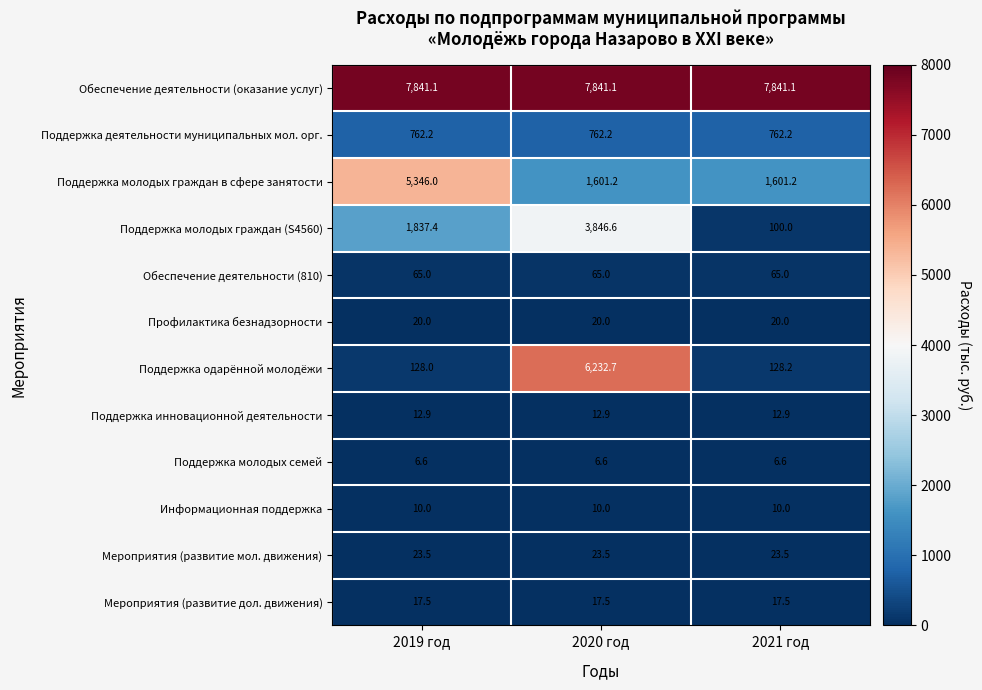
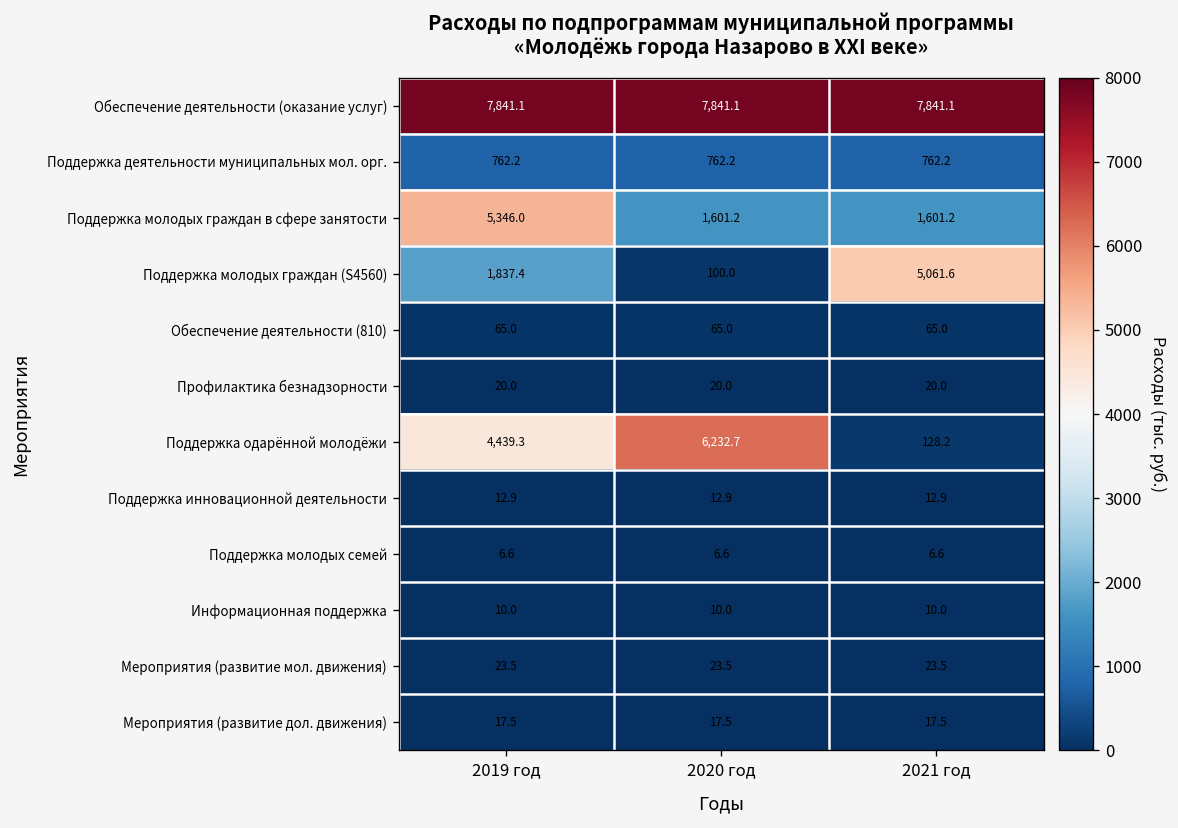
  {
    "Обеспечение деятельности (оказание услуг)": {
      "2019 год": "7,841.1",
      "2020 год": "7,841.1",
      "2021 год": "7,841.1"
    },
    "Поддержка деятельности муниципальных мол. орг.": {
      "2019 год": "762.2",
      "2020 год": "762.2",
      "2021 год": "762.2"
    },
    "Поддержка молодых граждан в сфере занятости": {
      "2019 год": "5,346.0",
      "2020 год": "1,601.2",
      "2021 год": "1,601.2"
    },
    "Поддержка молодых граждан (S4560)": {
      "2019 год": "1,837.4",
-     "2020 год": "3,846.6",
-     "2021 год": "100.0"
+     "2020 год": "100.0",
+     "2021 год": "5,061.6"
    },
    "Обеспечение деятельности (810)": {
      "2019 год": "65.0",
      "2020 год": "65.0",
      "2021 год": "65.0"
    },
    "Профилактика безнадзорности": {
      "2019 год": "20.0",
      "2020 год": "20.0",
      "2021 год": "20.0"
    },
    "Поддержка одарённой молодёжи": {
-     "2019 год": "128.0",
+     "2019 год": "4,439.3",
      "2020 год": "6,232.7",
      "2021 год": "128.2"
    },
    "Поддержка инновационной деятельности": {
      "2019 год": "12.9",
      "2020 год": "12.9",
      "2021 год": "12.9"
    },
    "Поддержка молодых семей": {
      "2019 год": "6.6",
      "2020 год": "6.6",
      "2021 год": "6.6"
    },
    "Информационная поддержка": {
      "2019 год": "10.0",
      "2020 год": "10.0",
      "2021 год": "10.0"
    },
    "Мероприятия (развитие мол. движения)": {
      "2019 год": "23.5",
      "2020 год": "23.5",
      "2021 год": "23.5"
    },
    "Мероприятия (развитие дол. движения)": {
      "2019 год": "17.5",
      "2020 год": "17.5",
      "2021 год": "17.5"
    }
  }
